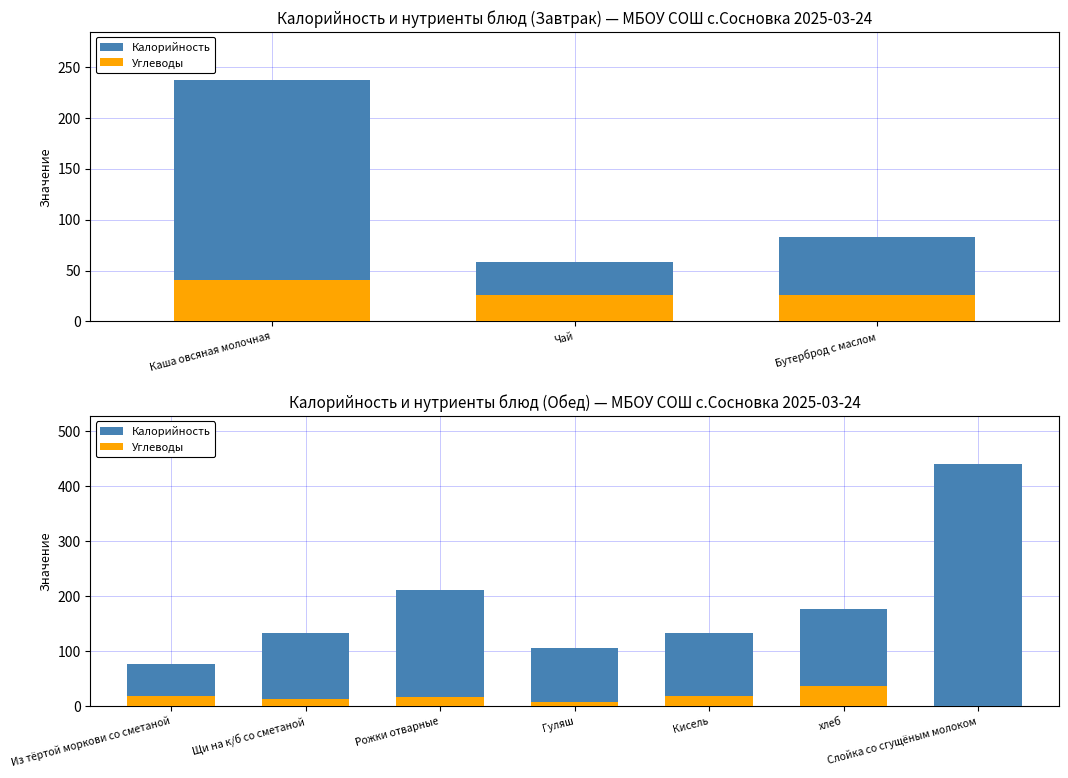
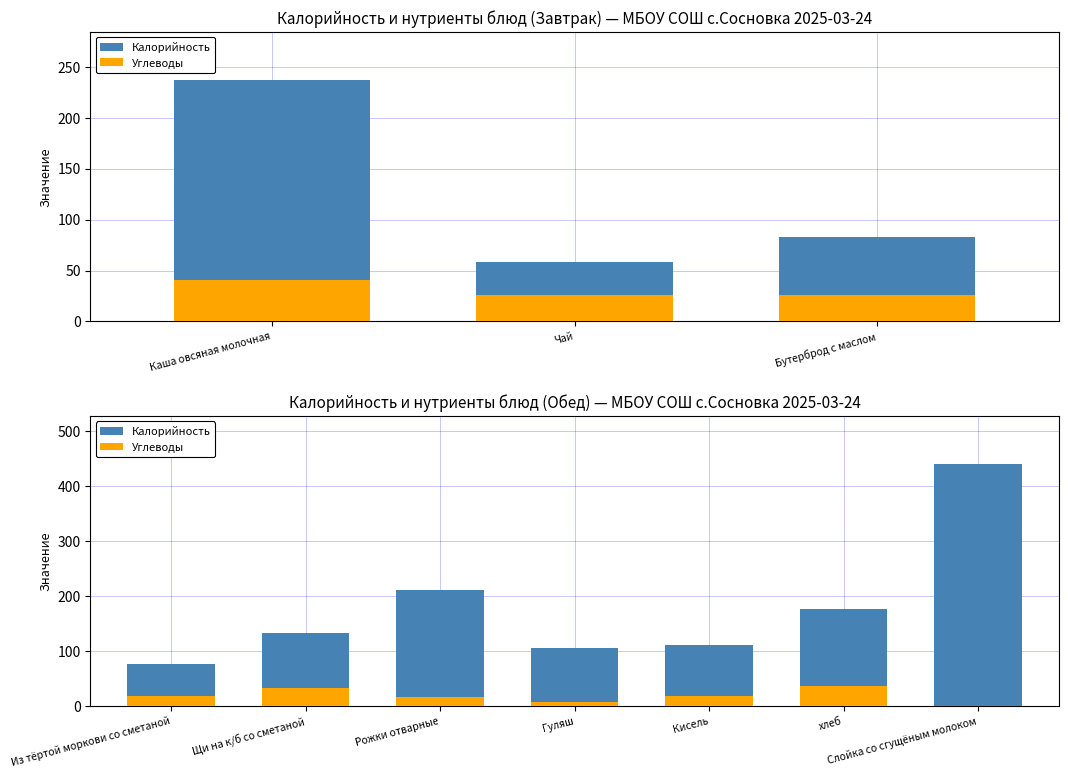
  {
    "Калорийность и нутриенты блюд (Завтрак) — МБОУ СОШ с.Сосновка 2025-03-24": {
      "Калорийность": {
        "Каша овсяная молочная": 237,
        "Чай": 58,
        "Бутерброд с маслом": 83
      }
    },
    "Калорийность и нутриенты блюд (Обед) — МБОУ СОШ с.Сосновка 2025-03-24": {
      "Калорийность": {
        "Из тёртой моркови со сметаной": 80,
        "Щи на к/б со сметаной": 130,
        "Рожки отварные": 210,
        "Гуляш": 110,
-       "Кисель": 130,
+       "Кисель": 110,
        "хлеб": 180,
        "Слойка со сгущёным молоком": 440
      },
      "Углеводы": {
-       "Щи на к/б со сметаной": 10,
+       "Щи на к/б со сметаной": 30,
        "Слойка со сгущёным молоком": 0
      }
    }
  }
